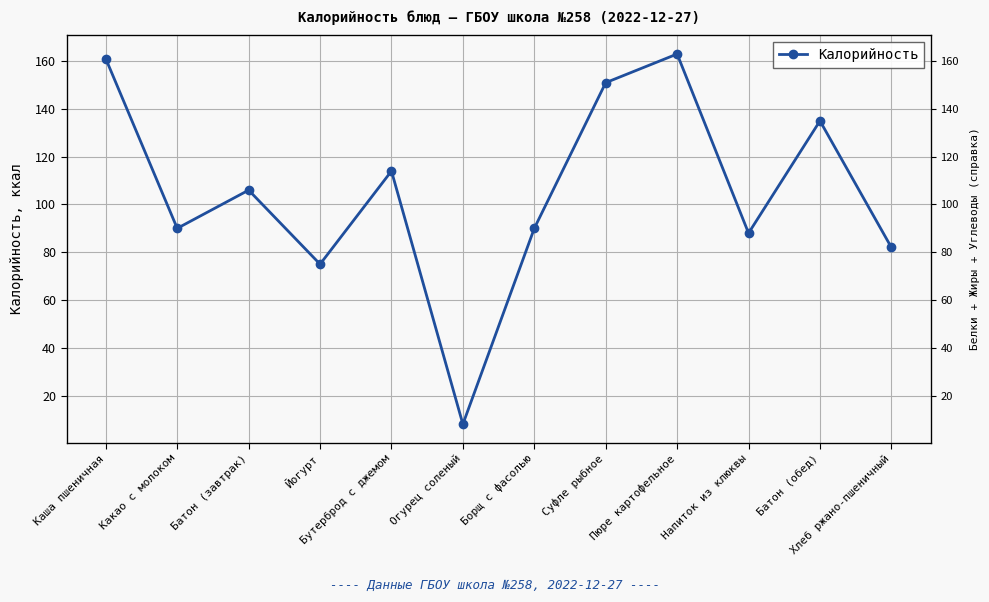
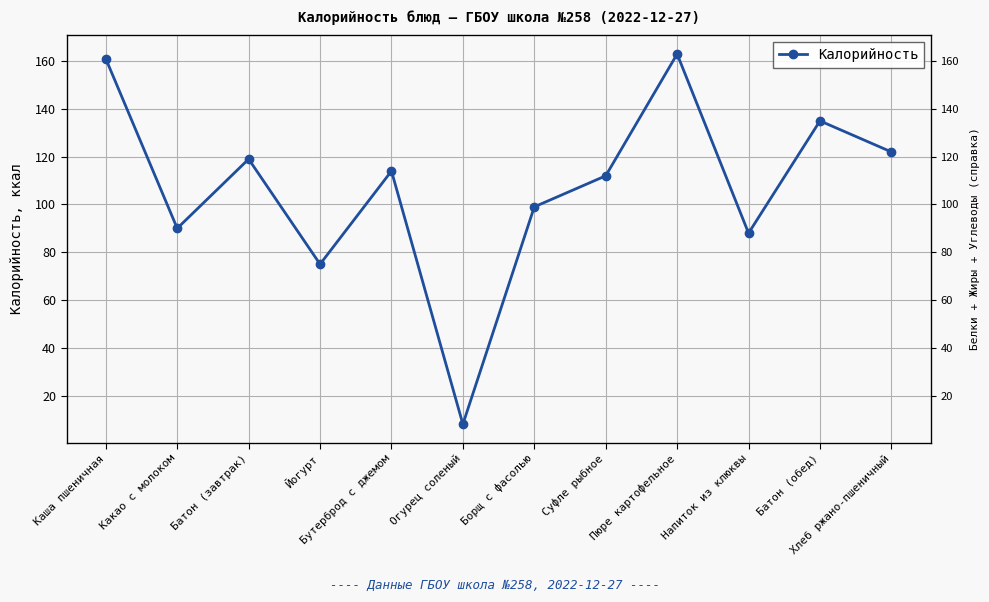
  {
    "Каша пшеничная": 161,
    "Какао с молоком": 90,
-   "Батон (завтрак)": 106,
+   "Батон (завтрак)": 119,
    "Йогурт": 75,
    "Бутерброд с джемом": 114,
    "Огурец соленый": 8,
-   "Борщ с фасолью": 90,
-   "Суфле рыбное": 151,
+   "Борщ с фасолью": 99,
+   "Суфле рыбное": 112,
    "Пюре картофельное": 163,
    "Напиток из клюквы": 88,
    "Батон (обед)": 135,
-   "Хлеб ржано-пшеничный": 82
+   "Хлеб ржано-пшеничный": 122
  }
